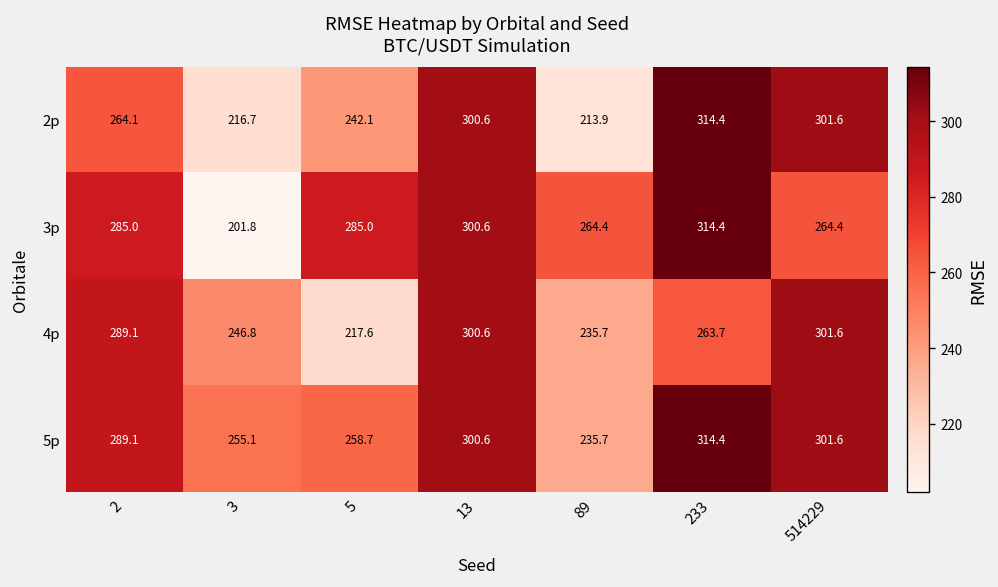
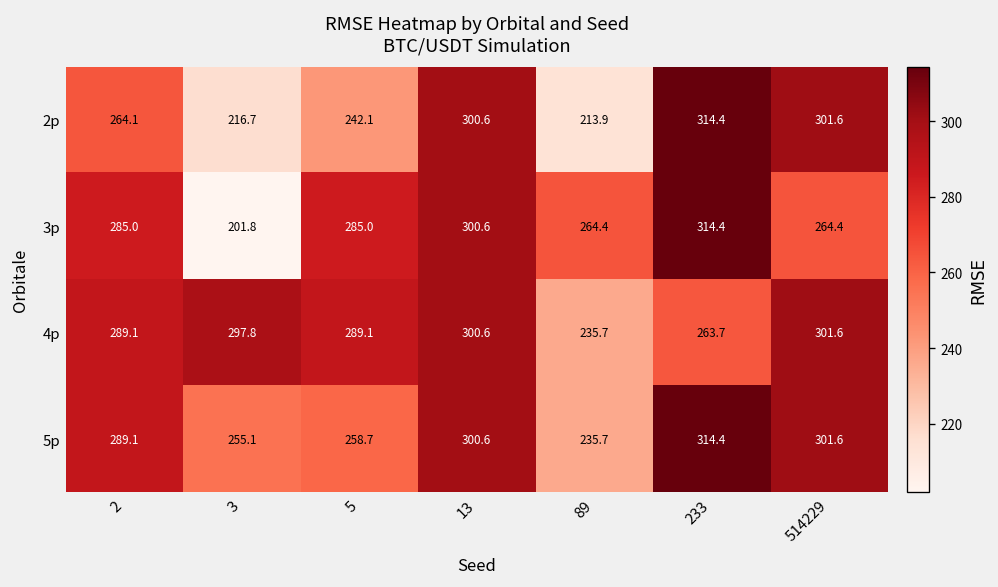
  {
    "2p": {
      "2": 264.1,
      "3": 216.7,
      "5": 242.1,
      "13": 300.6,
      "89": 213.9,
      "233": 314.4,
      "514229": 301.6
    },
    "3p": {
      "2": 285.0,
      "3": 201.8,
      "5": 285.0,
      "13": 300.6,
      "89": 264.4,
      "233": 314.4,
      "514229": 264.4
    },
    "4p": {
      "2": 289.1,
-     "3": 246.8,
-     "5": 217.6,
+     "3": 297.8,
+     "5": 289.1,
      "13": 300.6,
      "89": 235.7,
      "233": 263.7,
      "514229": 301.6
    },
    "5p": {
      "2": 289.1,
      "3": 255.1,
      "5": 258.7,
      "13": 300.6,
      "89": 235.7,
      "233": 314.4,
      "514229": 301.6
    }
  }
